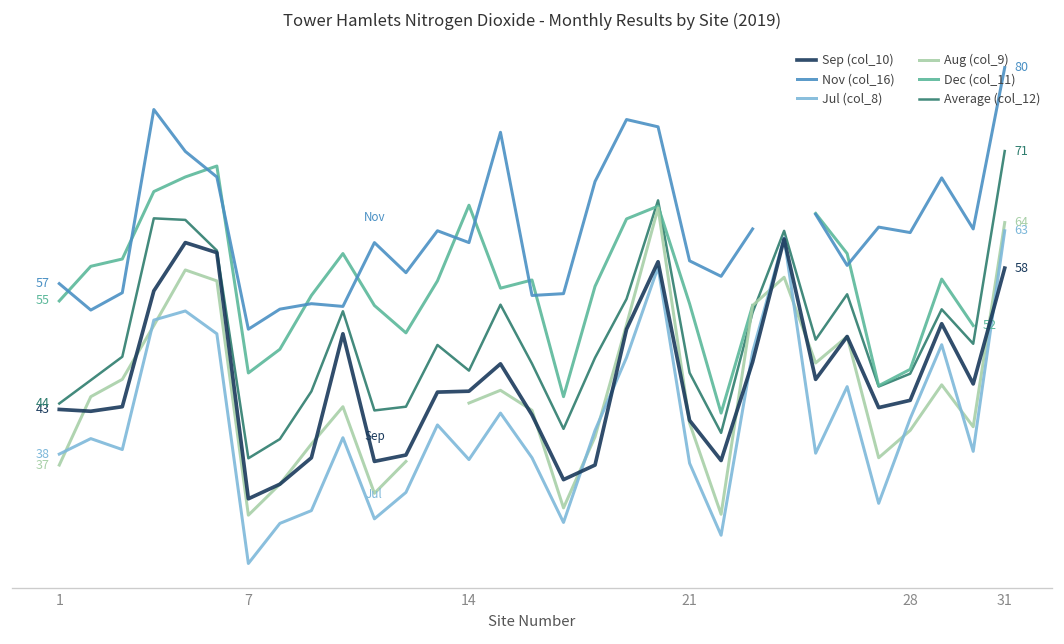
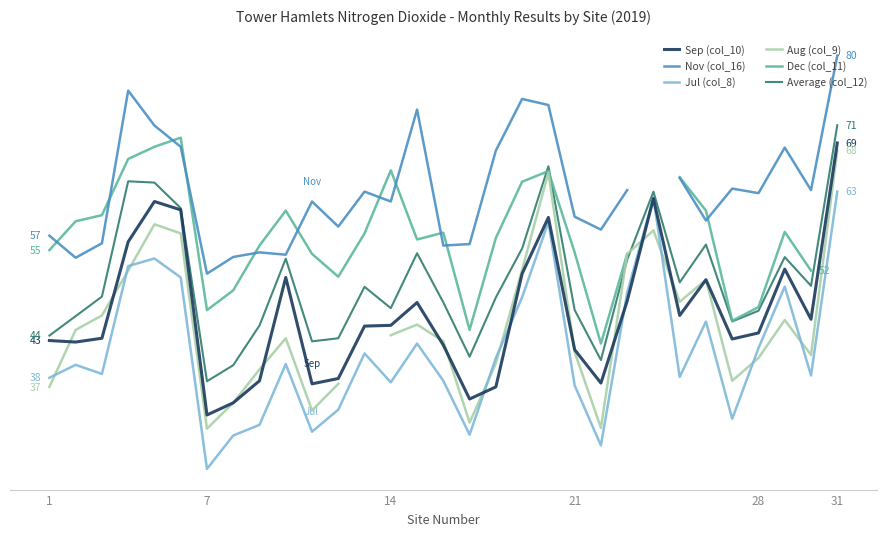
  {
    "Sep (col_10)": {
-     "31": 58
+     "31": 69
    },
    "Nov (col_16)": {
      "1": 57,
      "31": 80
    },
    "Jul (col_8)": {
      "1": 38,
      "31": 63
    },
    "Aug (col_9)": {
      "1": 37,
-     "31": 64
+     "31": 68
    },
    "Dec (col_11)": {
      "1": 55
    },
    "Average (col_12)": {
      "31": 71
    }
  }
